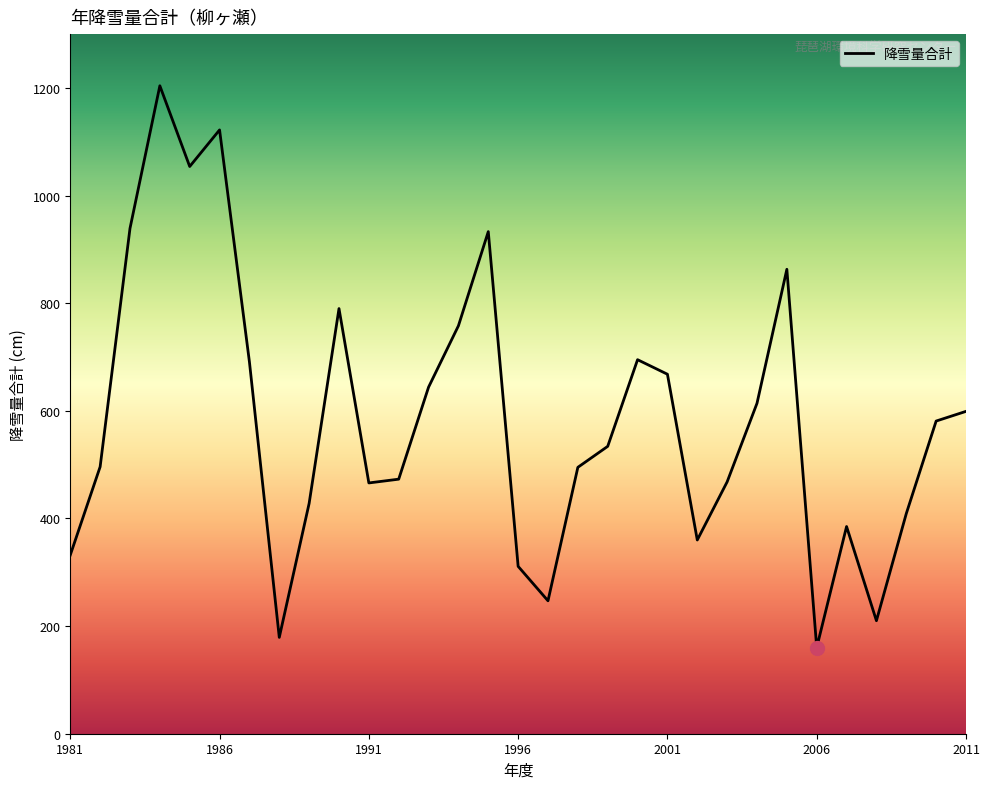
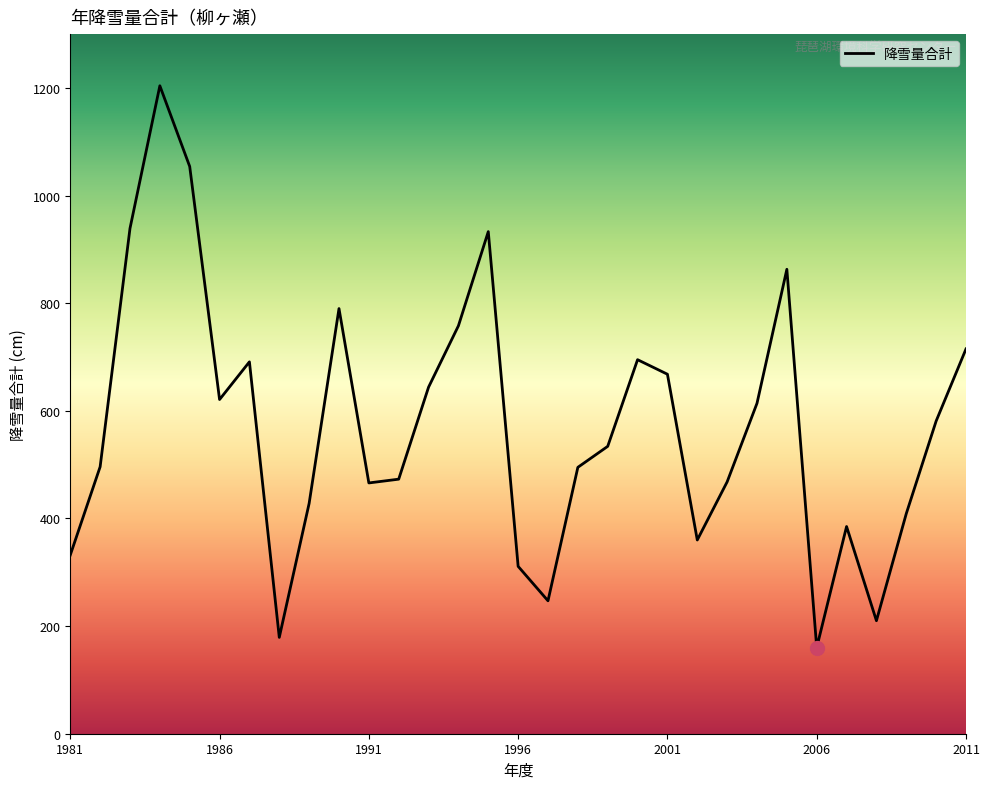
  {
    "降雪量合計": {
      "1981": 330,
-     "1986": 1120,
+     "1986": 620,
      "1991": 470,
      "1996": 310,
      "2001": 670,
-     "2011": 600
+     "2011": 720
    }
  }
